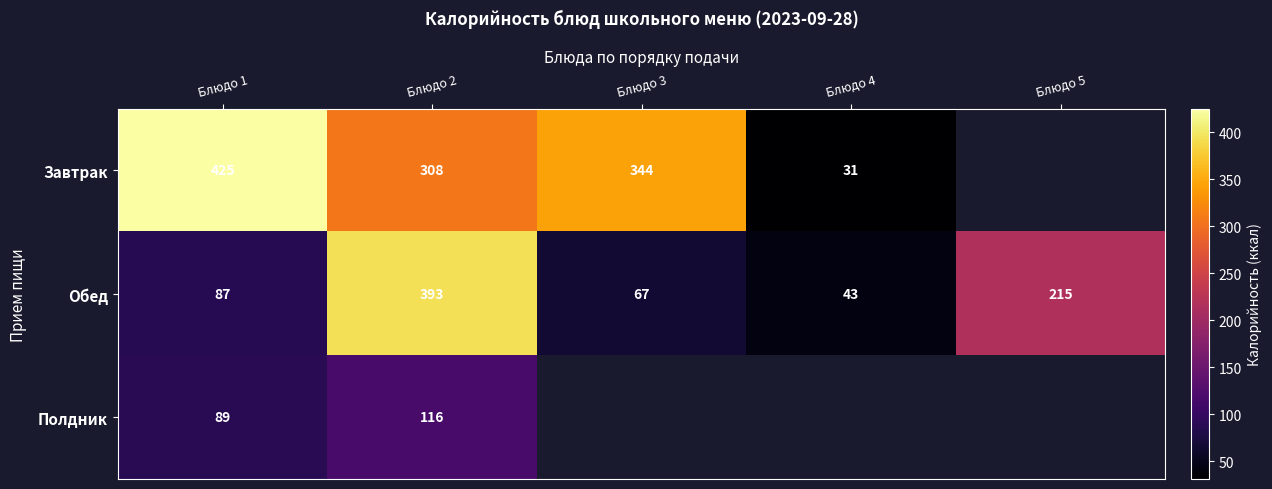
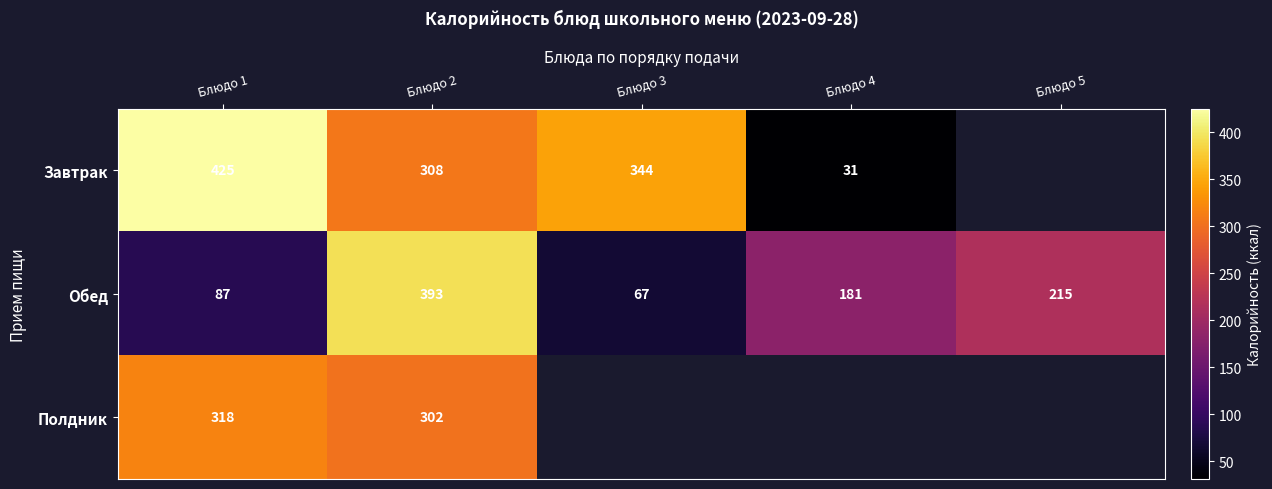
  {
    "Завтрак": {
      "Блюдо 1": 425,
      "Блюдо 2": 308,
      "Блюдо 3": 344,
      "Блюдо 4": 31
    },
    "Обед": {
      "Блюдо 1": 87,
      "Блюдо 2": 393,
      "Блюдо 3": 67,
-     "Блюдо 4": 43,
+     "Блюдо 4": 181,
      "Блюдо 5": 215
    },
    "Полдник": {
-     "Блюдо 1": 89,
-     "Блюдо 2": 116
+     "Блюдо 1": 318,
+     "Блюдо 2": 302
    }
  }
